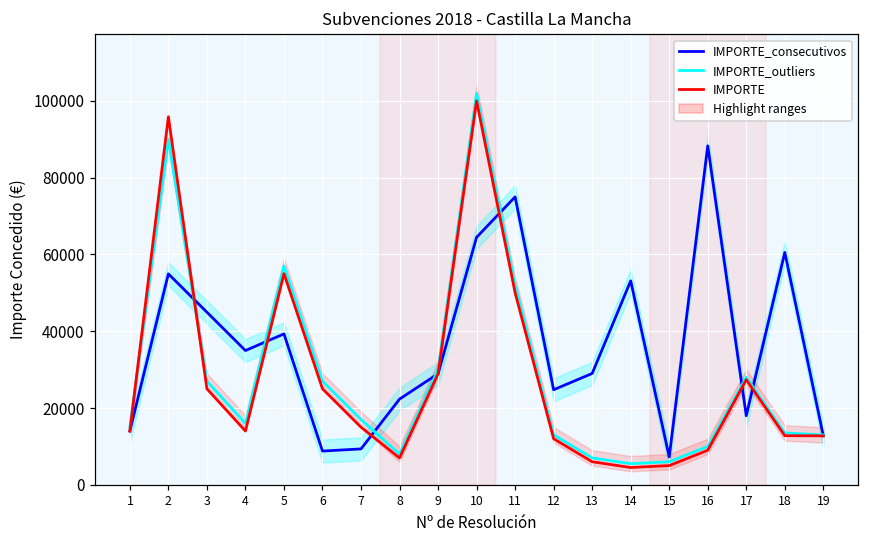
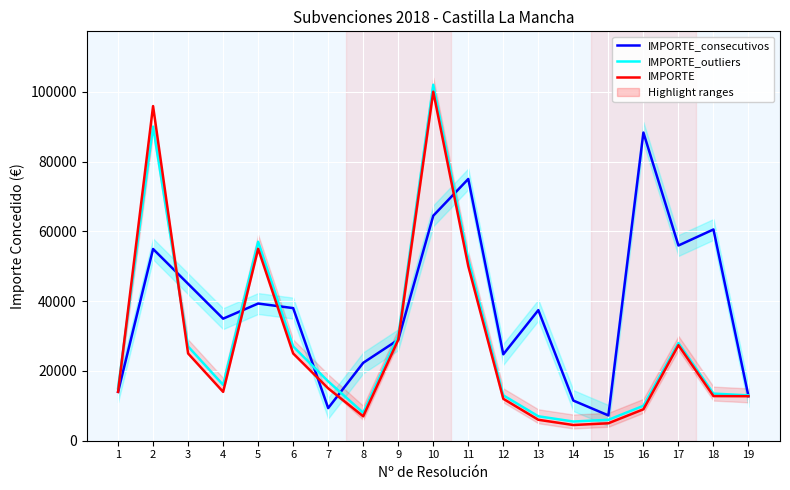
  {
    "IMPORTE_consecutivos": {
      "2": 55000,
      "3": 45000,
      "4": 35000,
      "5": 39000,
-     "6": 9000,
+     "6": 38000,
      "7": 9000,
      "8": 22000,
      "10": 64000,
      "11": 75000,
      "12": 25000,
-     "13": 29000,
-     "14": 53000,
+     "13": 37000,
+     "14": 12000,
      "15": 7000,
      "16": 88000,
-     "17": 18000,
+     "17": 56000,
      "18": 61000
    }
  }
